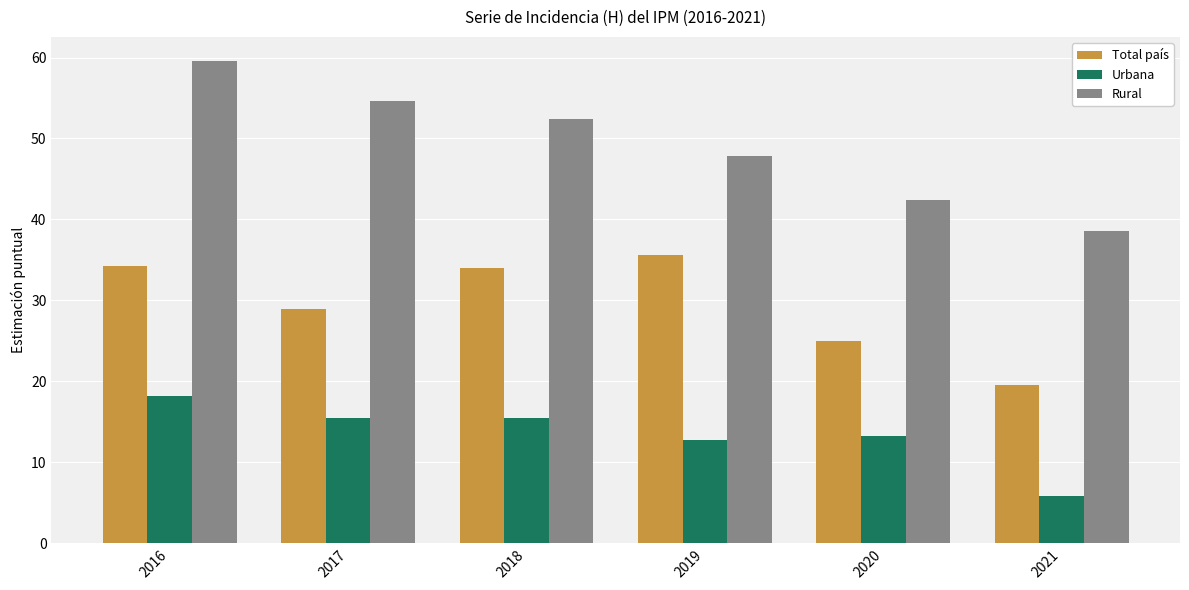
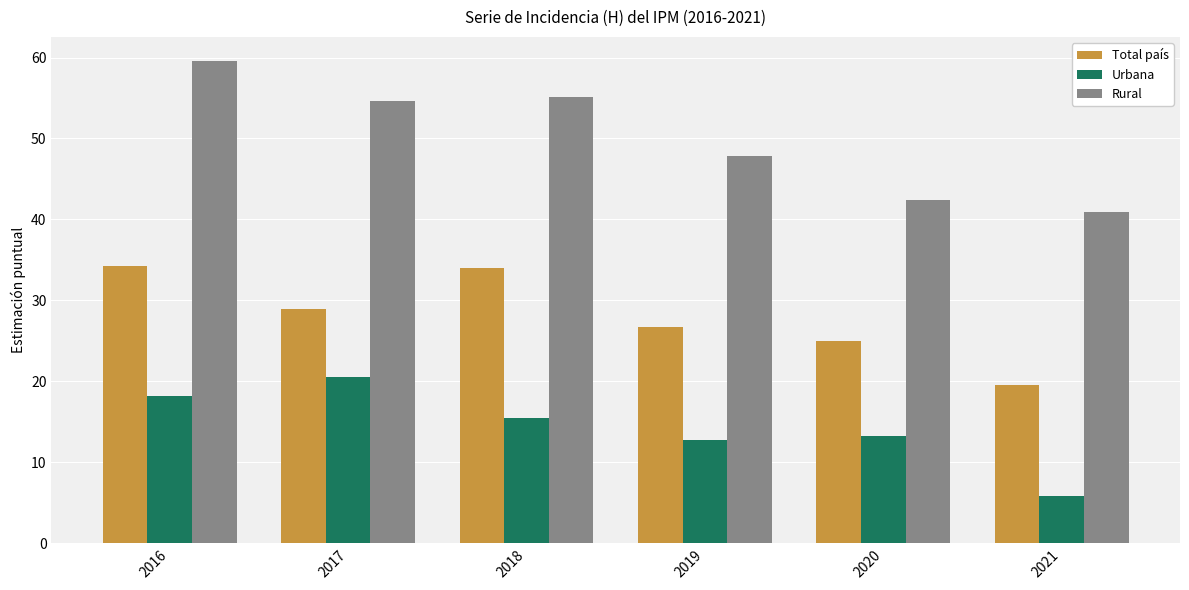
  {
    "Total país": {
      "2016": 34,
      "2017": 29,
      "2018": 34,
-     "2019": 36,
+     "2019": 27,
      "2020": 25,
      "2021": 20
    },
    "Urbana": {
      "2016": 18,
-     "2017": 15,
+     "2017": 21,
      "2018": 15,
      "2019": 13,
      "2020": 13,
      "2021": 6
    },
    "Rural": {
      "2016": 60,
      "2017": 55,
-     "2018": 52,
+     "2018": 55,
      "2019": 48,
      "2020": 42,
-     "2021": 39
+     "2021": 41
    }
  }
